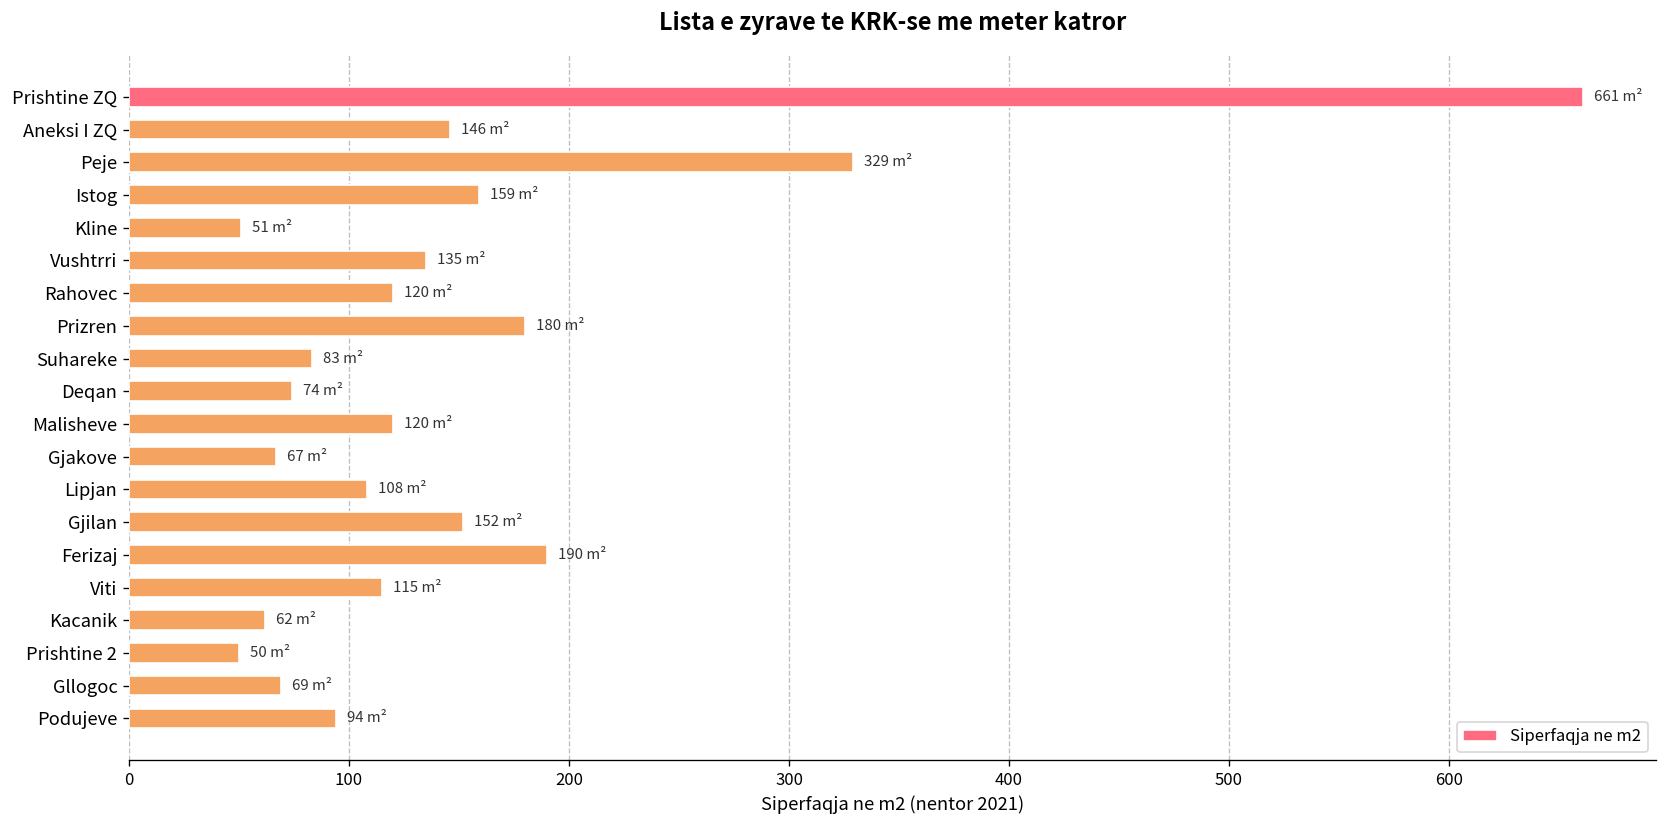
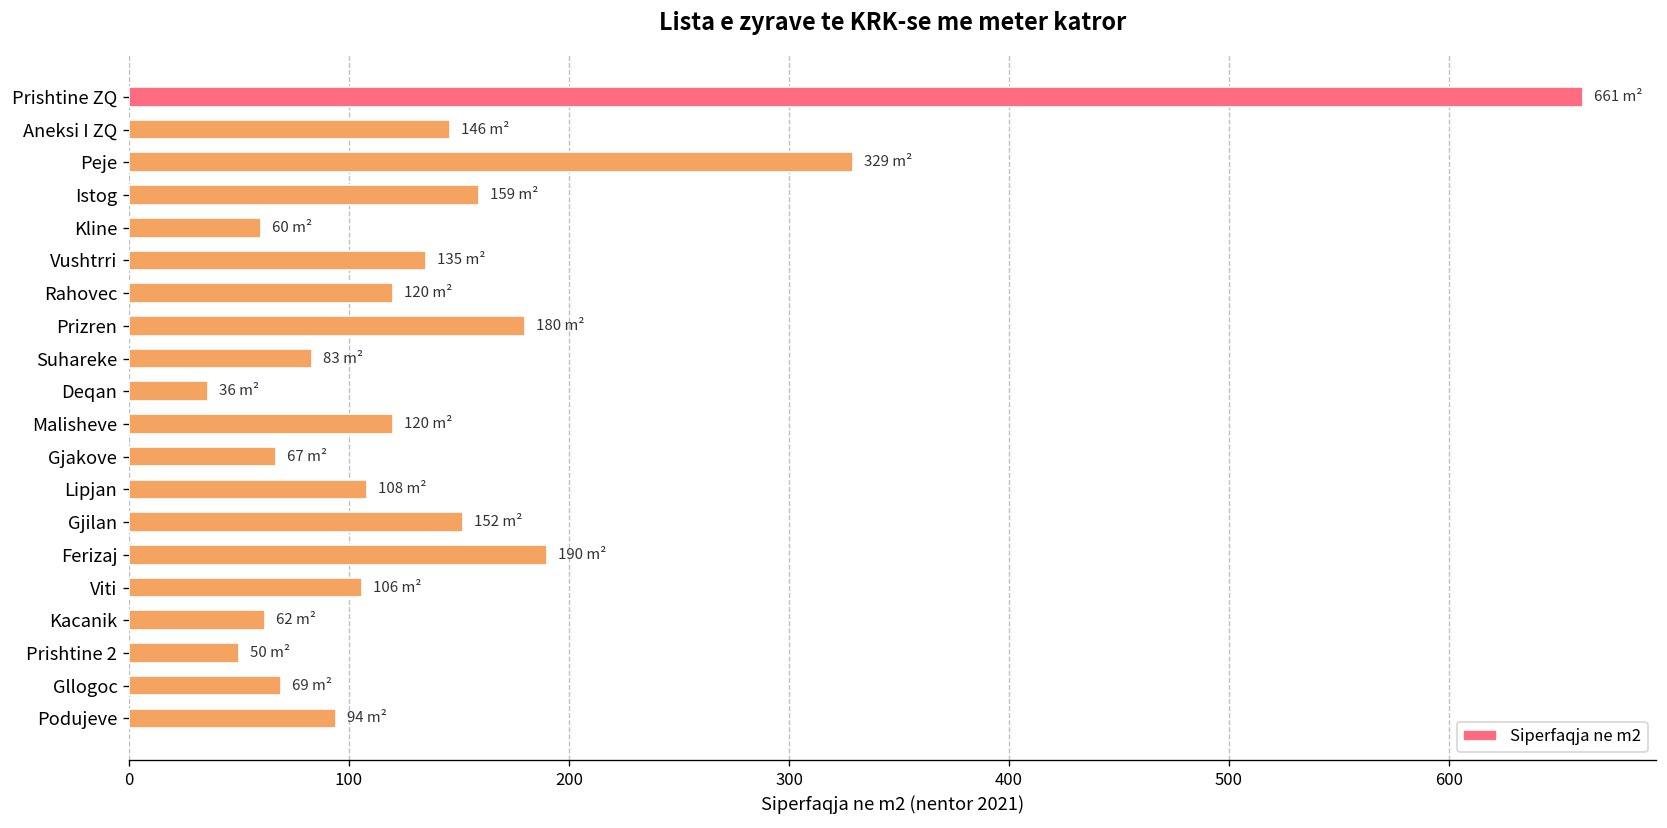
  {
    "Prishtine ZQ": 661,
    "Aneksi I ZQ": 146,
    "Peje": 329,
    "Istog": 159,
-   "Kline": 51,
+   "Kline": 60,
    "Vushtrri": 135,
    "Rahovec": 120,
    "Prizren": 180,
    "Suhareke": 83,
-   "Deqan": 74,
+   "Deqan": 36,
    "Malisheve": 120,
    "Gjakove": 67,
    "Lipjan": 108,
    "Gjilan": 152,
    "Ferizaj": 190,
-   "Viti": 115,
+   "Viti": 106,
    "Kacanik": 62,
    "Prishtine 2": 50,
    "Gllogoc": 69,
    "Podujeve": 94
  }
